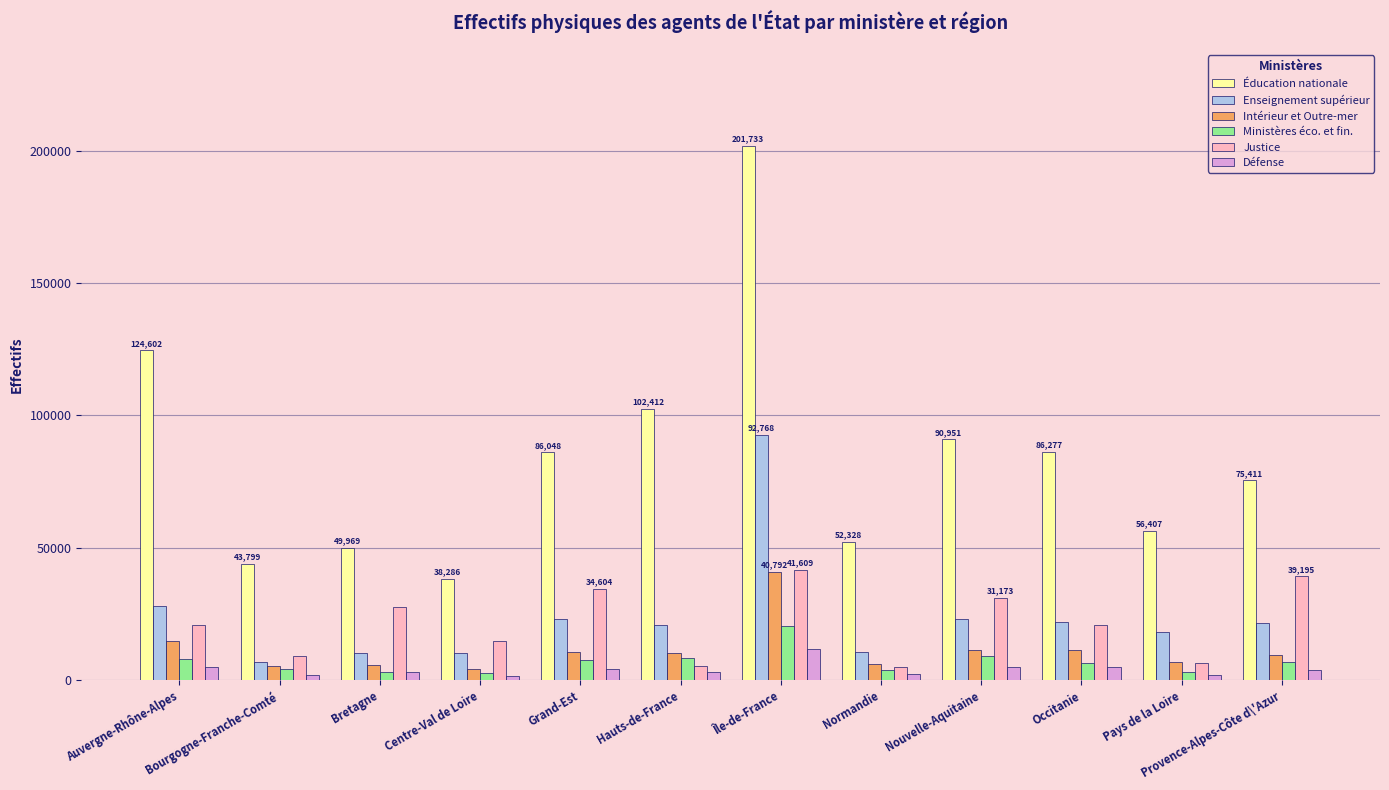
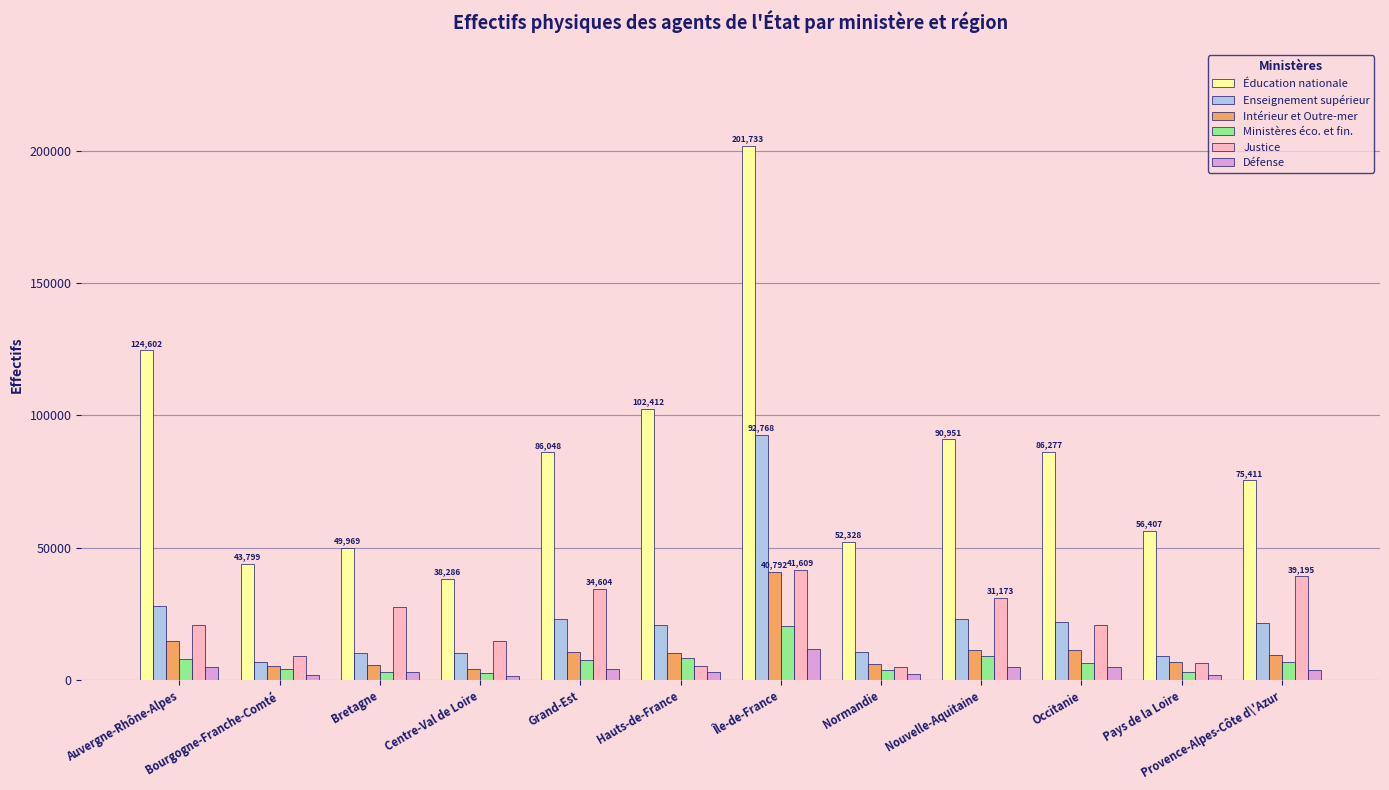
  {
    "Éducation nationale": {
      "Auvergne-Rhône-Alpes": "124,602",
      "Bourgogne-Franche-Comté": "43,799",
      "Bretagne": "49,969",
      "Centre-Val de Loire": "38,286",
      "Grand-Est": "86,048",
      "Hauts-de-France": "102,412",
      "Île-de-France": "201,733",
      "Normandie": "52,328",
      "Nouvelle-Aquitaine": "90,951",
      "Occitanie": "86,277",
      "Pays de la Loire": "56,407",
      "Provence-Alpes-Côte d\\'Azur": "75,411"
    },
    "Enseignement supérieur": {
      "Auvergne-Rhône-Alpes": "28000",
      "Bourgogne-Franche-Comté": "7000",
      "Bretagne": "10000",
      "Centre-Val de Loire": "10000",
      "Grand-Est": "23000",
      "Hauts-de-France": "21000",
      "Normandie": "11000",
      "Nouvelle-Aquitaine": "23000",
      "Occitanie": "22000",
-     "Pays de la Loire": "18000",
+     "Pays de la Loire": "9000",
      "Provence-Alpes-Côte d\\'Azur": "22000"
    },
    "Intérieur et Outre-mer": {
      "Île-de-France": "40,792"
    },
    "Ministères éco. et fin.": {
      "Auvergne-Rhône-Alpes": "8000",
      "Bourgogne-Franche-Comté": "4000",
      "Bretagne": "3000",
      "Centre-Val de Loire": "3000",
      "Grand-Est": "8000",
      "Hauts-de-France": "8000",
      "Île-de-France": "21000",
      "Normandie": "4000",
      "Nouvelle-Aquitaine": "9000",
      "Occitanie": "6000",
      "Pays de la Loire": "3000",
      "Provence-Alpes-Côte d\\'Azur": "7000"
    }
  }
